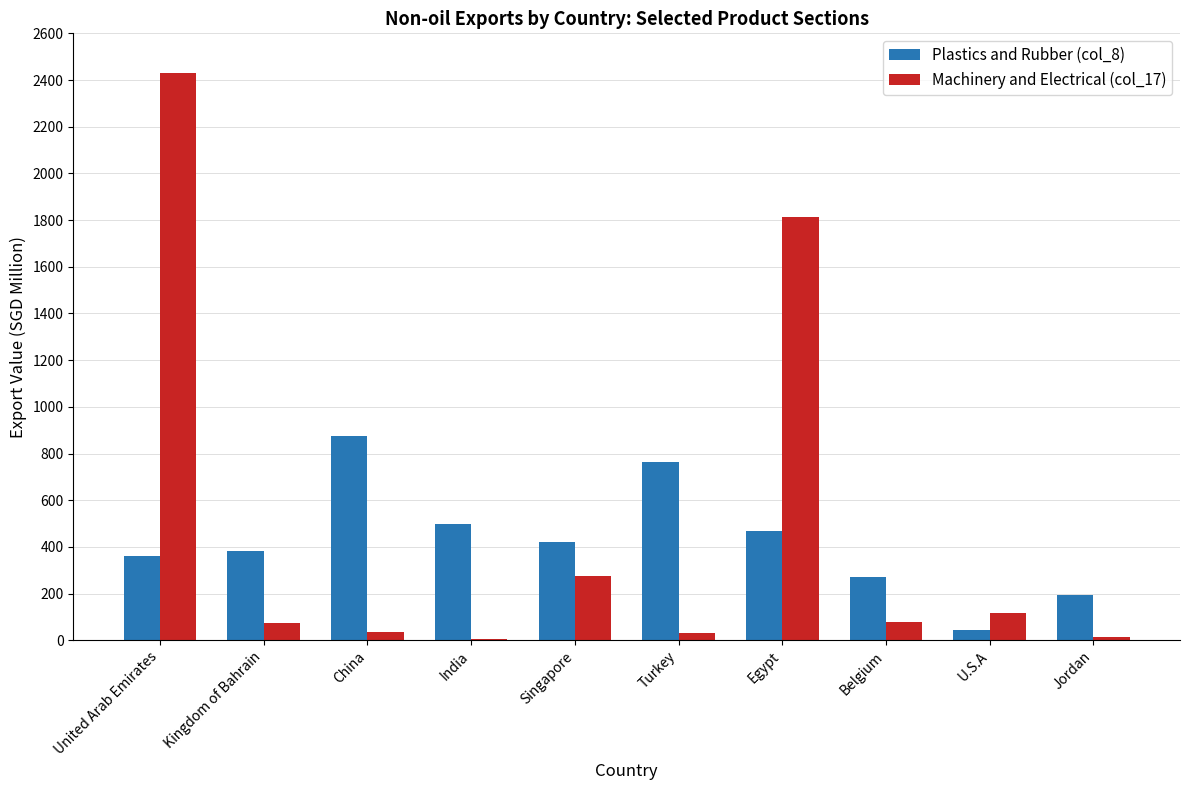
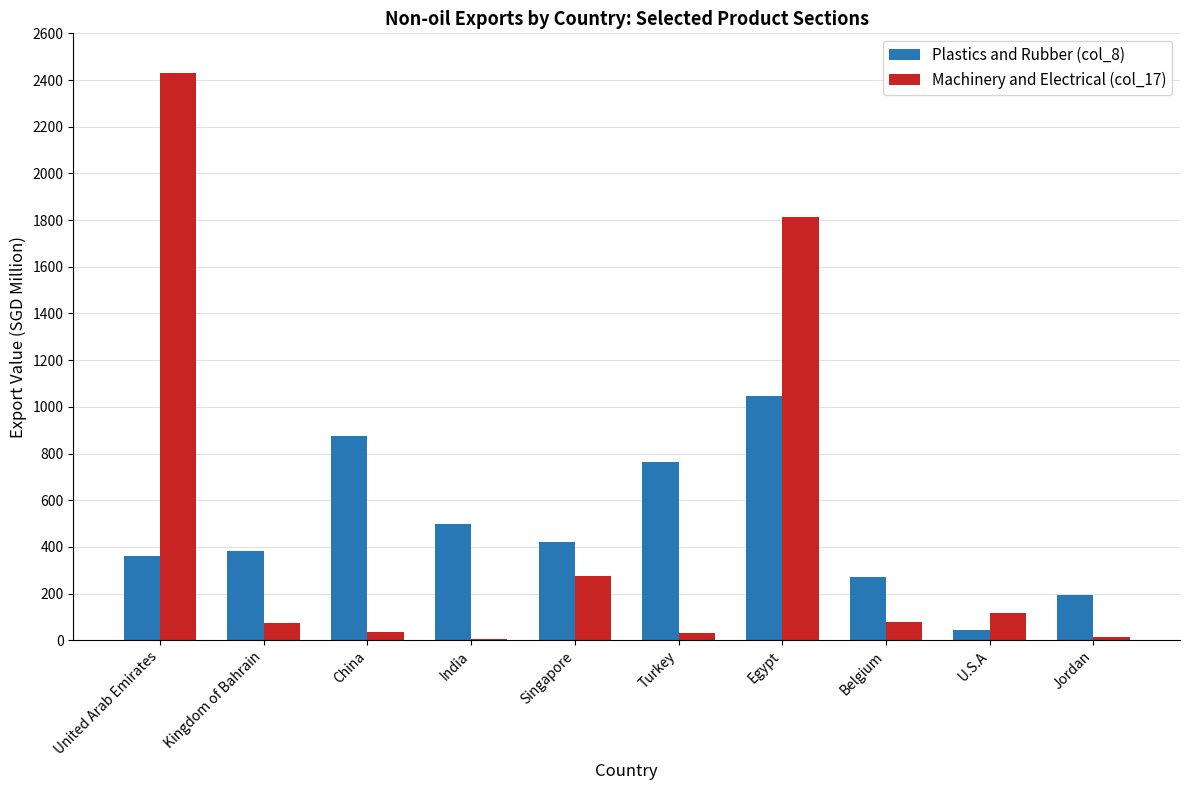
  {
    "Plastics and Rubber (col_8)": {
      "United Arab Emirates": 360,
      "Kingdom of Bahrain": 380,
      "China": 880,
      "India": 500,
      "Singapore": 420,
      "Turkey": 760,
-     "Egypt": 470,
+     "Egypt": 1050,
      "Belgium": 270,
      "U.S.A": 40,
      "Jordan": 190
    },
    "Machinery and Electrical (col_17)": {
      "United Arab Emirates": 2430,
      "Kingdom of Bahrain": 70,
      "China": 30,
      "Singapore": 270,
      "Turkey": 30,
      "Egypt": 1810,
      "Belgium": 80,
      "U.S.A": 120,
      "Jordan": 20
    }
  }
